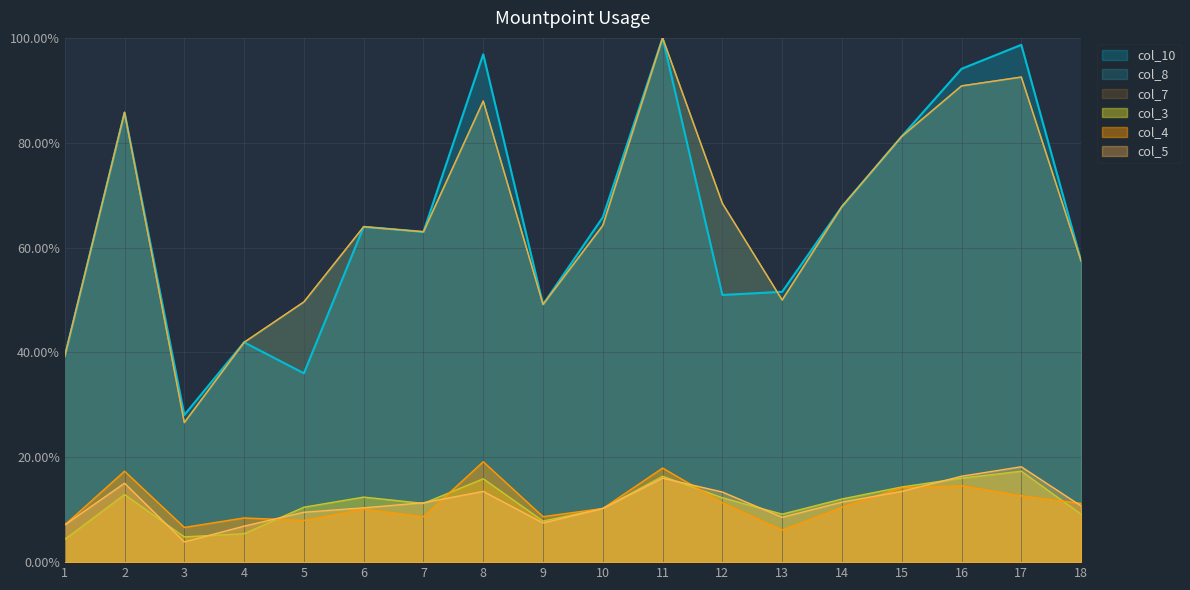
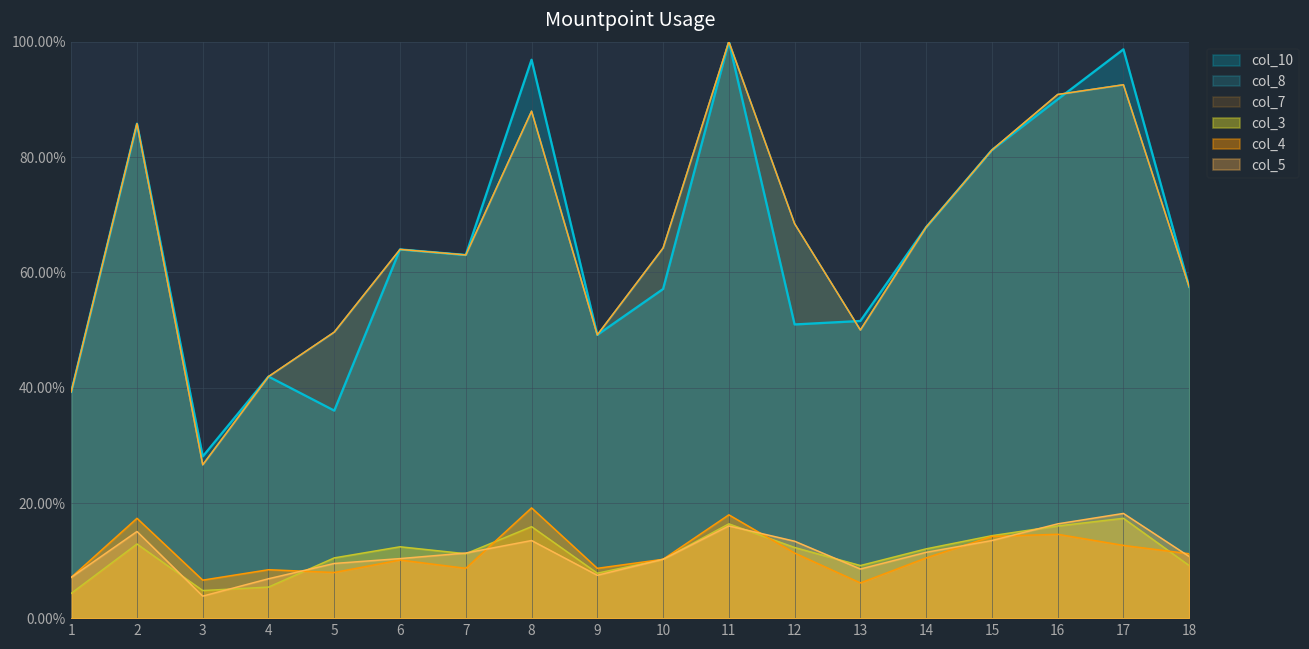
  {
    "col_10": {
      "3": "28%",
      "5": "36%",
      "8": "97%",
-     "10": "66%",
+     "10": "57%",
      "12": "51%",
      "13": "52%",
-     "16": "94%",
+     "16": "90%",
      "17": "99%"
    }
  }
